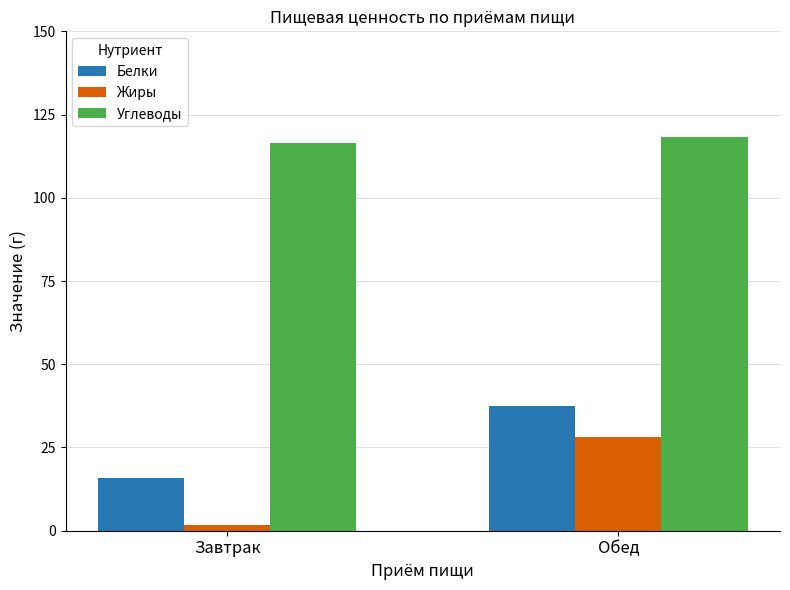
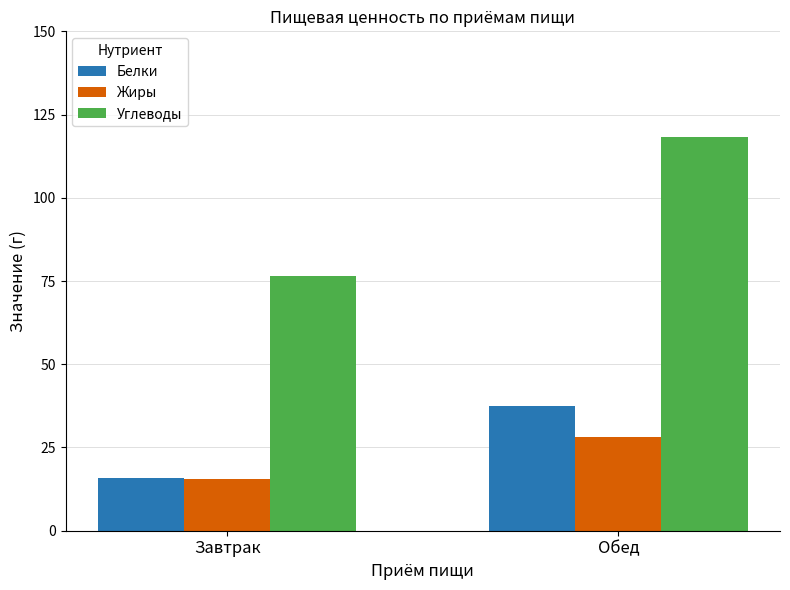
  {
    "Белки": {
      "Завтрак": 16,
      "Обед": 37
    },
    "Жиры": {
-     "Завтрак": 2,
+     "Завтрак": 16,
      "Обед": 28
    },
    "Углеводы": {
-     "Завтрак": 117,
+     "Завтрак": 77,
      "Обед": 118
    }
  }
